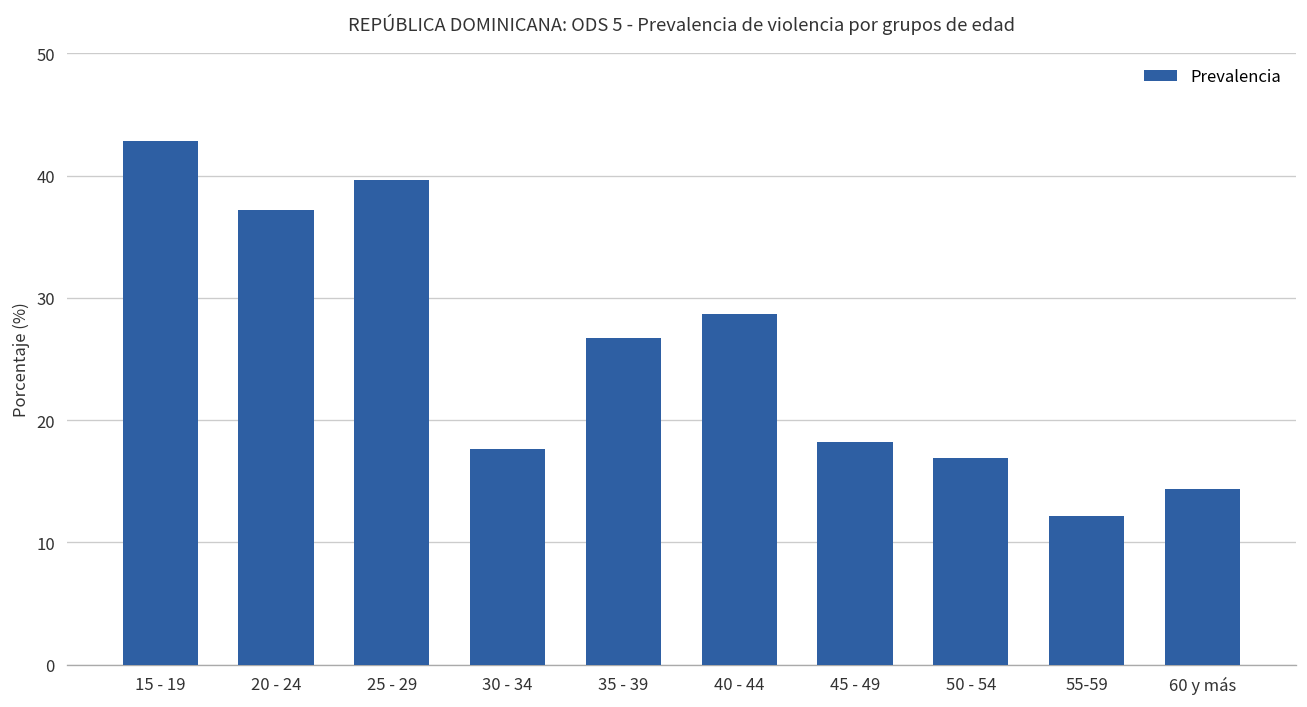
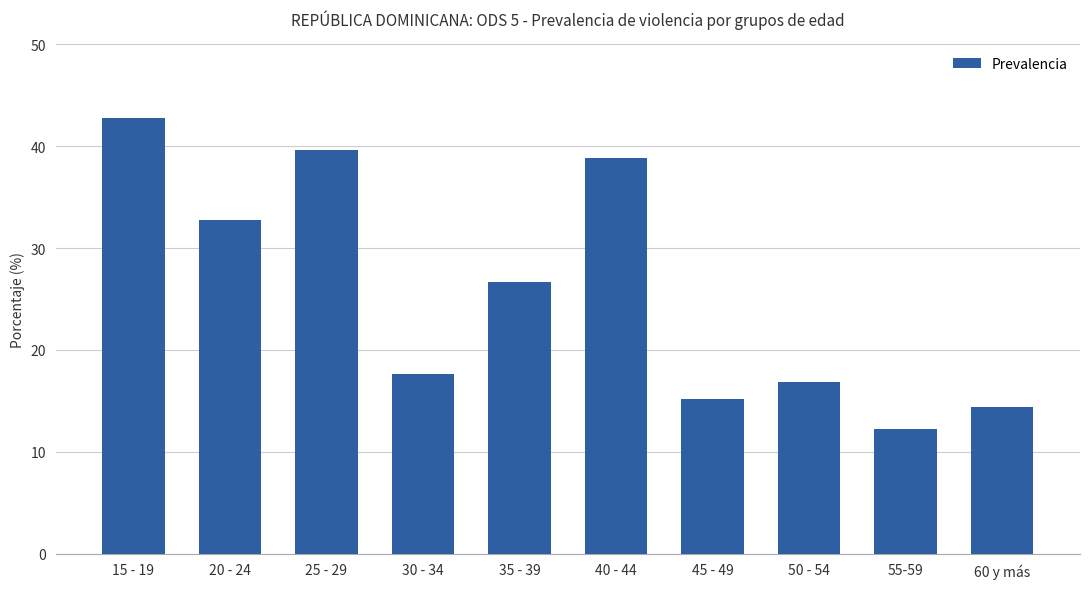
  {
    "15 - 19": 42.8,
-   "20 - 24": 37.2,
+   "20 - 24": 32.8,
    "25 - 29": 39.6,
    "30 - 34": 17.6,
    "35 - 39": 26.7,
-   "40 - 44": 28.7,
-   "45 - 49": 18.2,
+   "40 - 44": 38.8,
+   "45 - 49": 15.2,
    "50 - 54": 16.9,
    "55-59": 12.2,
    "60 y más": 14.4
  }
